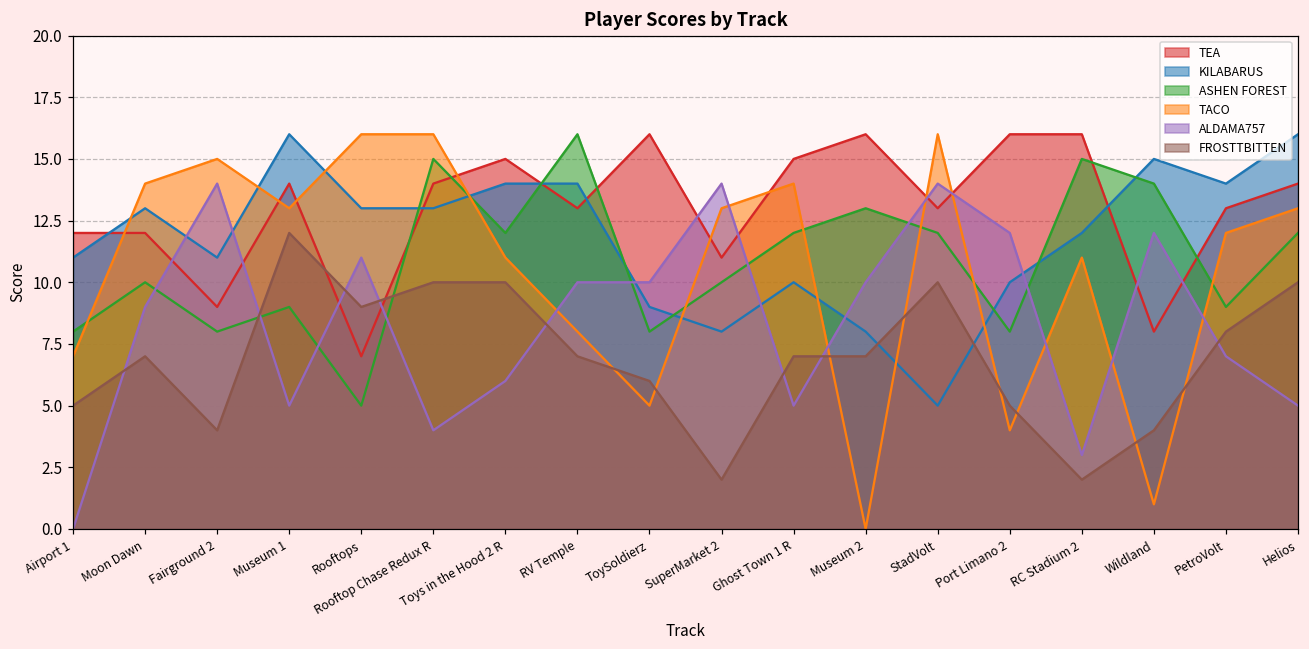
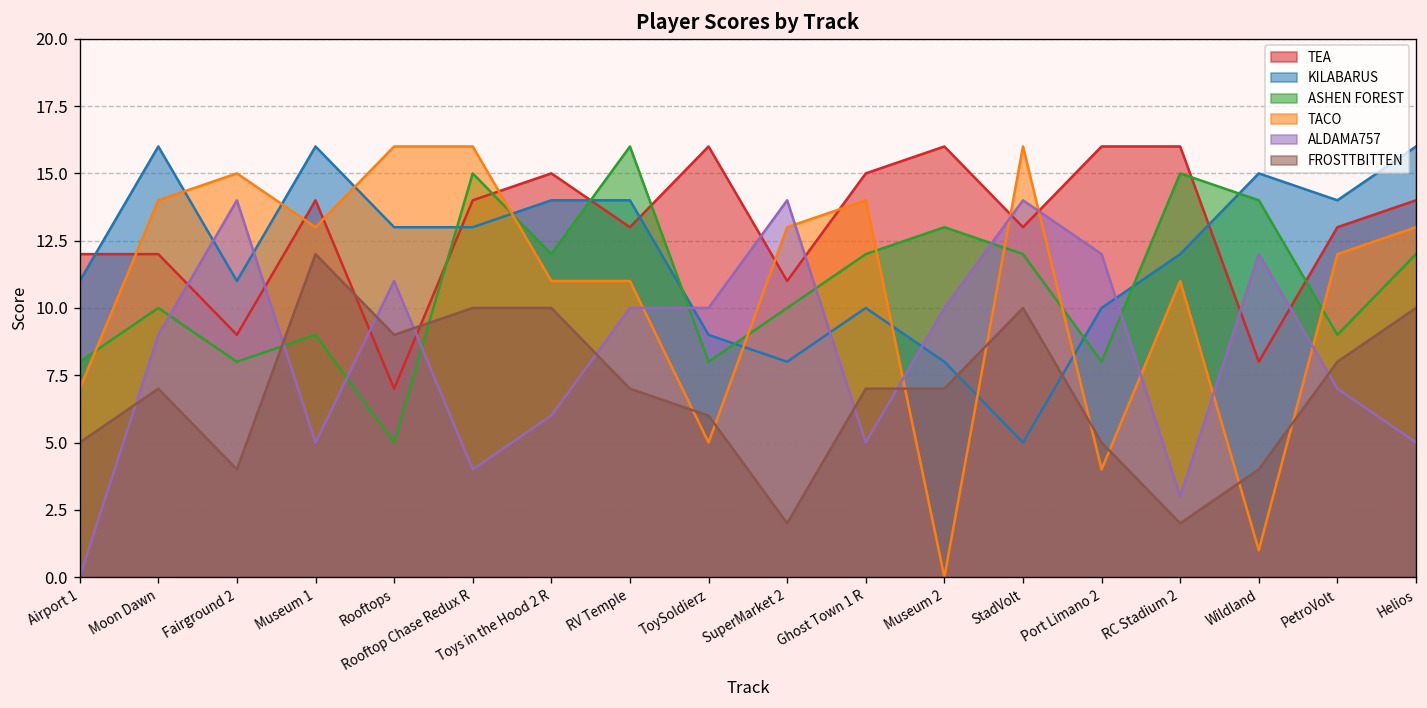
  {
    "TEA": {
      "Airport 1": 12,
      "Moon Dawn": 12,
      "Fairground 2": 9,
      "Museum 1": 14,
      "Rooftops": 7,
      "Rooftop Chase Redux R": 14,
      "Toys in the Hood 2 R": 15,
      "RV Temple": 13,
      "ToySoldierz": 16,
      "SuperMarket 2": 11,
      "Ghost Town 1 R": 15,
      "Museum 2": 16,
      "StadVolt": 13,
      "Port Limano 2": 16,
      "RC Stadium 2": 16,
      "Wildland": 8,
      "PetroVolt": 13,
      "Helios": 14
    },
    "KILABARUS": {
      "Airport 1": 11,
-     "Moon Dawn": 13,
+     "Moon Dawn": 16,
      "Fairground 2": 11,
      "Museum 1": 16,
      "Rooftops": 13,
      "Rooftop Chase Redux R": 13,
      "Toys in the Hood 2 R": 14,
      "RV Temple": 14,
      "ToySoldierz": 9,
      "SuperMarket 2": 8,
      "Ghost Town 1 R": 10,
      "Museum 2": 8,
      "StadVolt": 5,
      "Port Limano 2": 10,
      "RC Stadium 2": 12,
      "Wildland": 15,
      "PetroVolt": 14,
      "Helios": 16
    },
    "ASHEN FOREST": {
      "Airport 1": 8,
      "Moon Dawn": 10,
      "Fairground 2": 8,
      "Museum 1": 9,
      "Rooftops": 5,
      "Rooftop Chase Redux R": 15,
      "Toys in the Hood 2 R": 12,
      "RV Temple": 16,
      "ToySoldierz": 8,
      "SuperMarket 2": 10,
      "Ghost Town 1 R": 12,
      "Museum 2": 13,
      "StadVolt": 12,
      "Port Limano 2": 8,
      "RC Stadium 2": 15,
      "Wildland": 14,
      "PetroVolt": 9,
      "Helios": 12
    },
    "TACO": {
      "Airport 1": 7,
      "Moon Dawn": 14,
      "Fairground 2": 15,
      "Museum 1": 13,
      "Rooftops": 16,
      "Rooftop Chase Redux R": 16,
      "Toys in the Hood 2 R": 11,
-     "RV Temple": 8,
+     "RV Temple": 11,
      "ToySoldierz": 5,
      "SuperMarket 2": 13,
      "Ghost Town 1 R": 14,
      "Museum 2": 0,
      "StadVolt": 16,
      "Port Limano 2": 4,
      "RC Stadium 2": 11,
      "Wildland": 1,
      "PetroVolt": 12,
      "Helios": 13
    },
    "ALDAMA757": {
      "Airport 1": 0,
      "Moon Dawn": 9,
      "Fairground 2": 14,
      "Museum 1": 5,
      "Rooftops": 11,
      "Rooftop Chase Redux R": 4,
      "Toys in the Hood 2 R": 6,
      "RV Temple": 10,
      "ToySoldierz": 10,
      "SuperMarket 2": 14,
      "Ghost Town 1 R": 5,
      "Museum 2": 10,
      "StadVolt": 14,
      "Port Limano 2": 12,
      "RC Stadium 2": 3,
      "Wildland": 12,
      "PetroVolt": 7,
      "Helios": 5
    },
    "FROSTTBITTEN": {
      "Airport 1": 5,
      "Moon Dawn": 7,
      "Fairground 2": 4,
      "Museum 1": 12,
      "Rooftops": 9,
      "Rooftop Chase Redux R": 10,
      "Toys in the Hood 2 R": 10,
      "RV Temple": 7,
      "ToySoldierz": 6,
      "SuperMarket 2": 2,
      "Ghost Town 1 R": 7,
      "Museum 2": 7,
      "StadVolt": 10,
      "Port Limano 2": 5,
      "RC Stadium 2": 2,
      "Wildland": 4,
      "PetroVolt": 8,
      "Helios": 10
    }
  }
